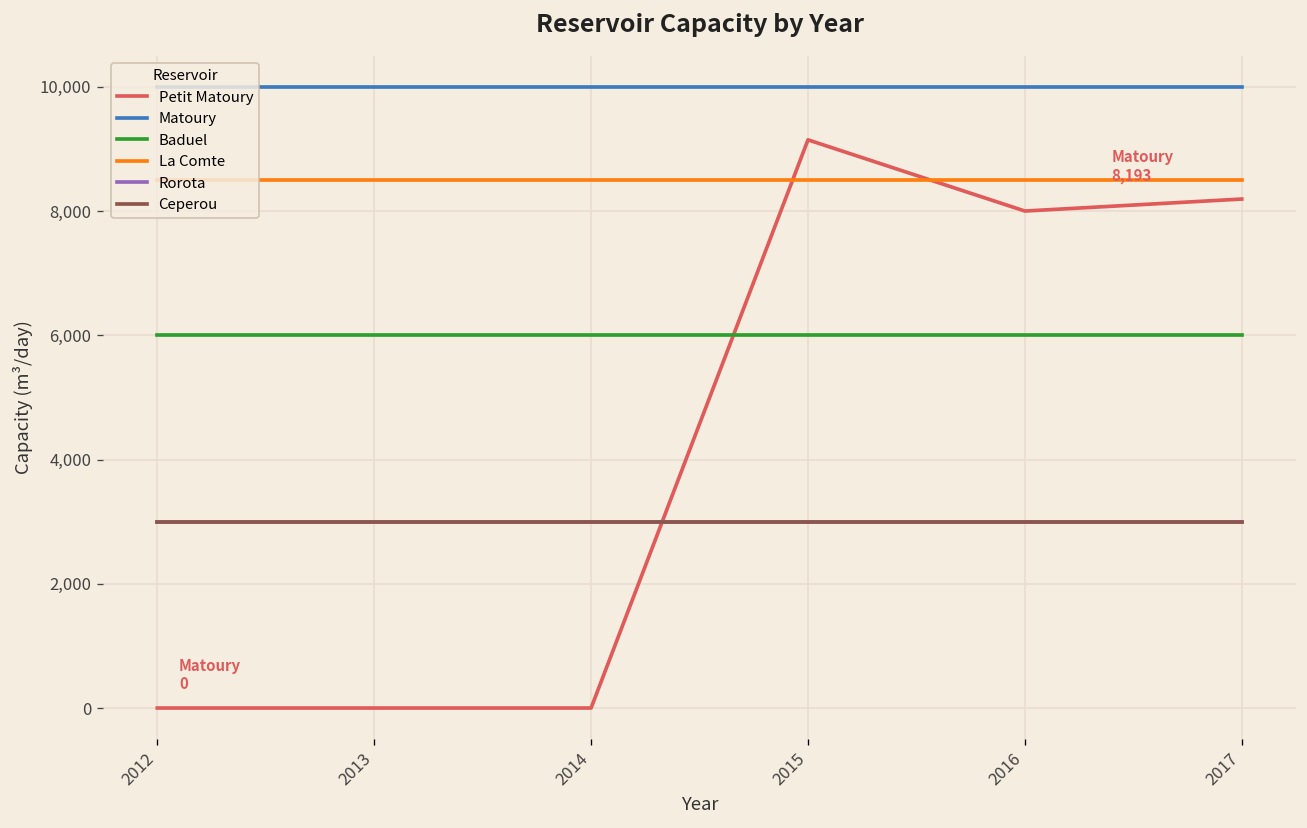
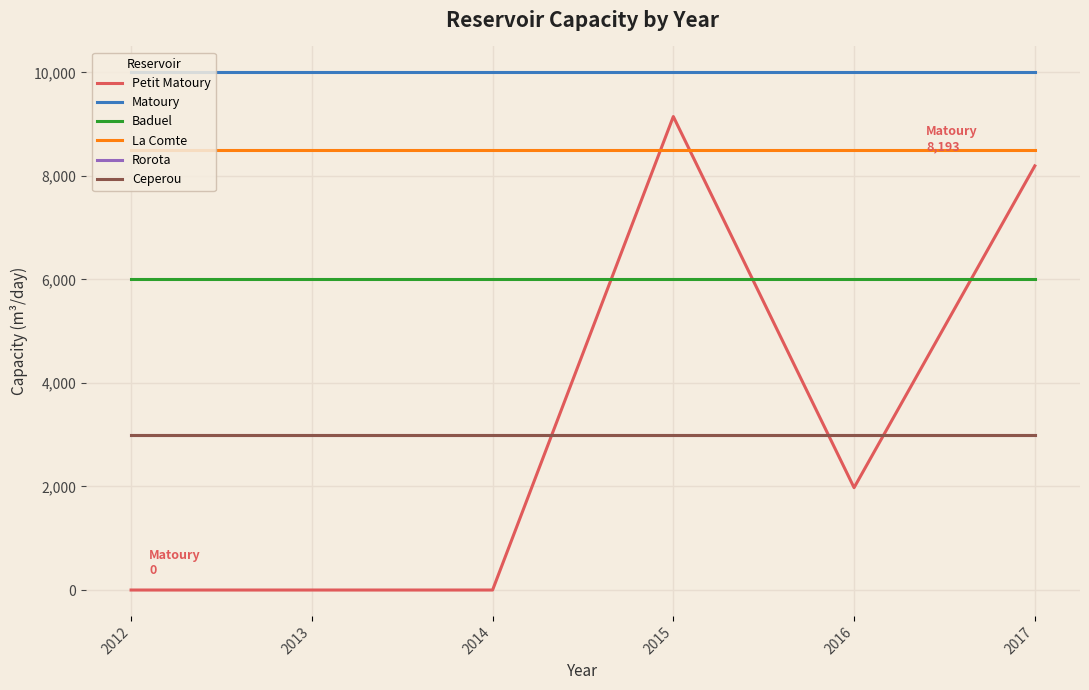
  {
    "Petit Matoury": {
      "2013": "0",
      "2014": "0",
      "2015": "9,100",
-     "2016": "8,000",
+     "2016": "2,000",
      "2017": "8,200"
    },
    "Matoury": {
      "2013": "10,000",
      "2014": "10,000",
      "2015": "10,000",
      "2016": "10,000",
      "2017": "10,000"
    },
    "Baduel": {
      "2012": "6,000",
      "2013": "6,000",
      "2014": "6,000",
      "2015": "6,000",
      "2016": "6,000",
      "2017": "6,000"
    },
    "La Comte": {
      "2013": "8,500",
      "2014": "8,500",
      "2015": "8,500",
      "2016": "8,500",
      "2017": "8,500"
    },
    "Ceperou": {
      "2012": "3,000",
      "2013": "3,000",
      "2014": "3,000",
      "2015": "3,000",
      "2016": "3,000",
      "2017": "3,000"
    }
  }
